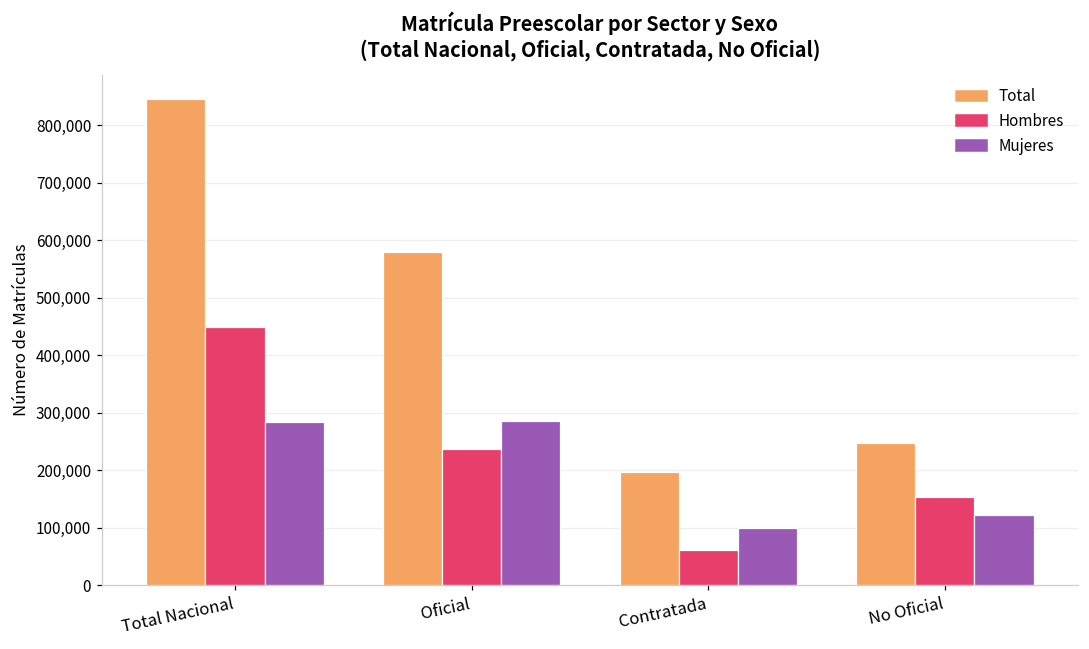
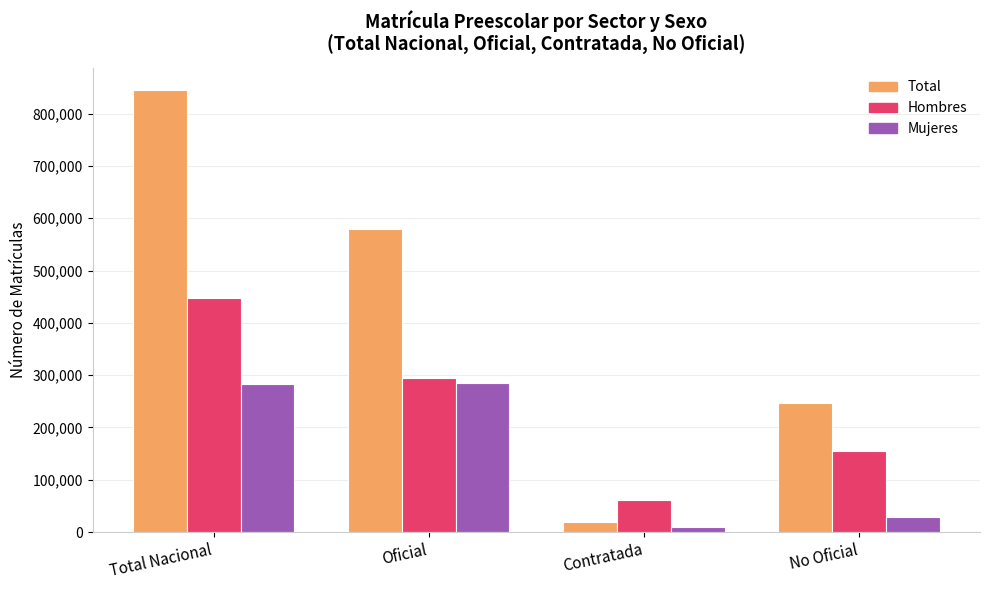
  {
    "Total": {
      "Total Nacional": "850,000",
      "Oficial": "580,000",
-     "Contratada": "200,000",
+     "Contratada": "20,000",
      "No Oficial": "250,000"
    },
    "Hombres": {
      "Total Nacional": "450,000",
-     "Oficial": "240,000",
+     "Oficial": "300,000",
      "Contratada": "60,000",
      "No Oficial": "150,000"
    },
    "Mujeres": {
      "Total Nacional": "280,000",
      "Oficial": "280,000",
-     "Contratada": "100,000",
-     "No Oficial": "120,000"
+     "Contratada": "10,000",
+     "No Oficial": "30,000"
    }
  }
